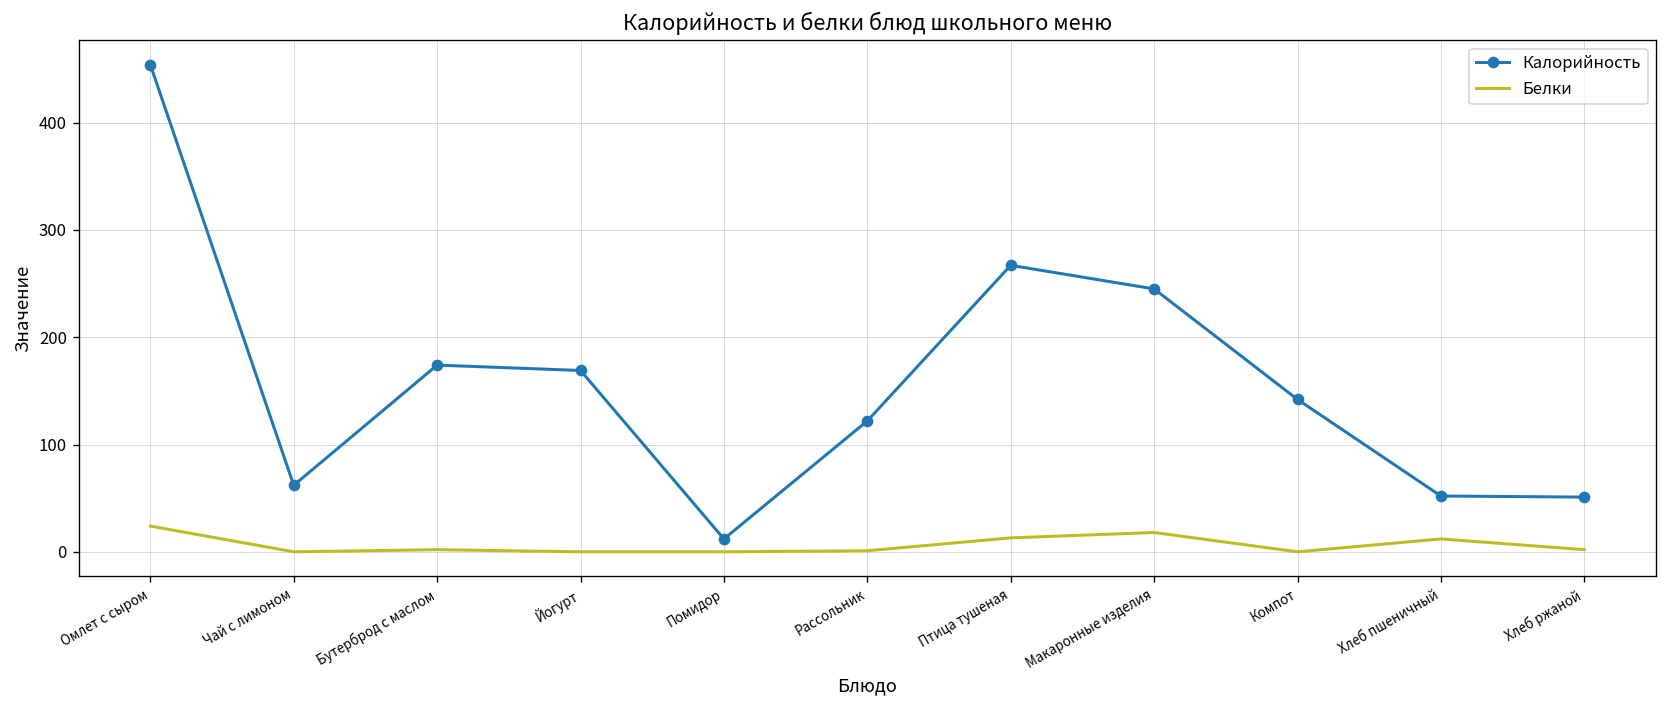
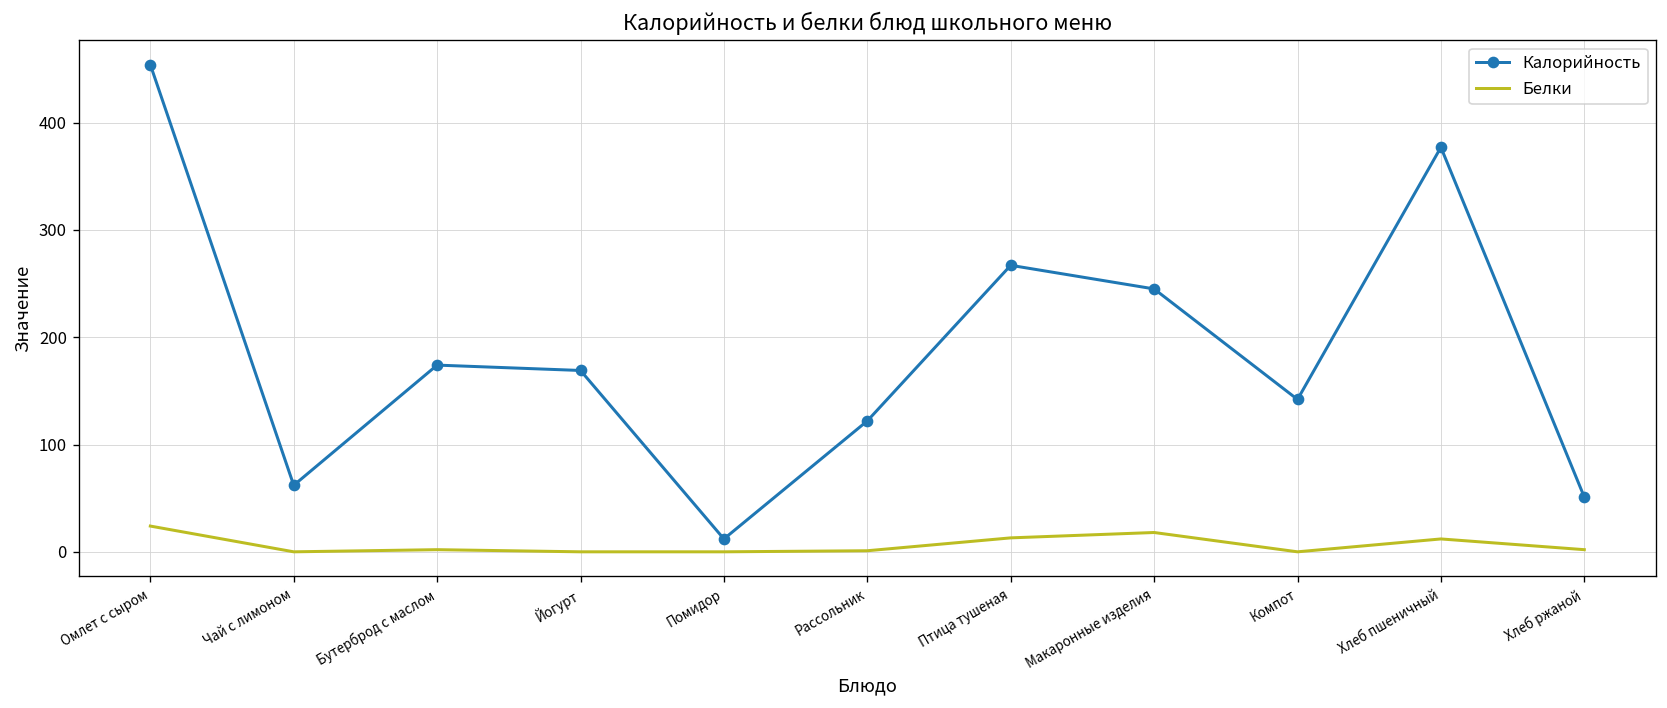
  {
    "Калорийность": {
      "Омлет с сыром": 450,
      "Чай с лимоном": 60,
      "Бутерброд с маслом": 170,
      "Йогурт": 170,
      "Помидор": 10,
      "Рассольник": 120,
      "Птица тушеная": 270,
      "Макаронные изделия": 250,
      "Компот": 140,
-     "Хлеб пшеничный": 50,
+     "Хлеб пшеничный": 380,
      "Хлеб ржаной": 50
    },
    "Белки": {
      "Омлет с сыром": 20,
      "Чай с лимоном": 0,
      "Бутерброд с маслом": 0,
      "Йогурт": 0,
      "Помидор": 0,
      "Рассольник": 0,
      "Птица тушеная": 10,
      "Макаронные изделия": 20,
      "Компот": 0,
      "Хлеб пшеничный": 10,
      "Хлеб ржаной": 0
    }
  }
